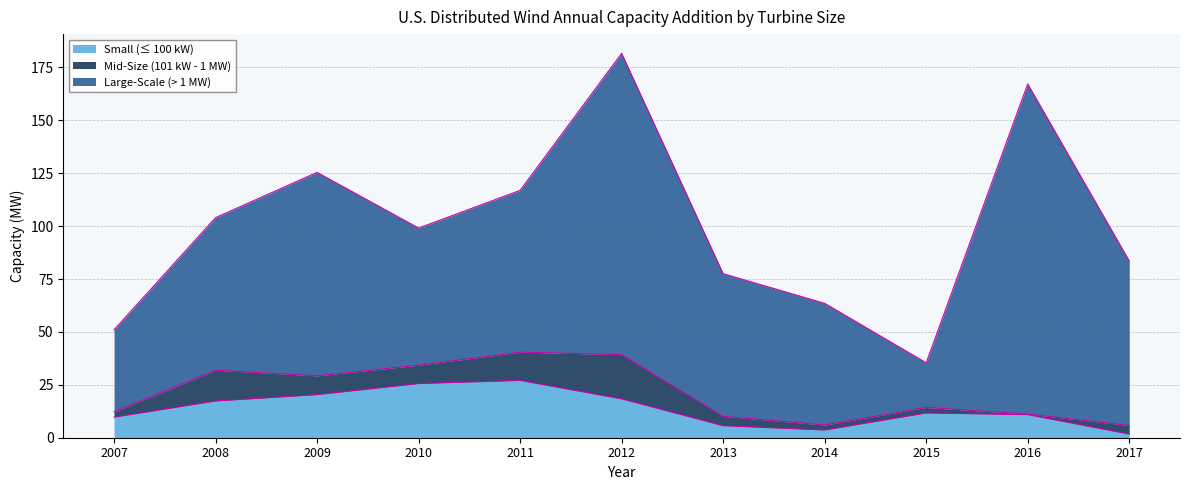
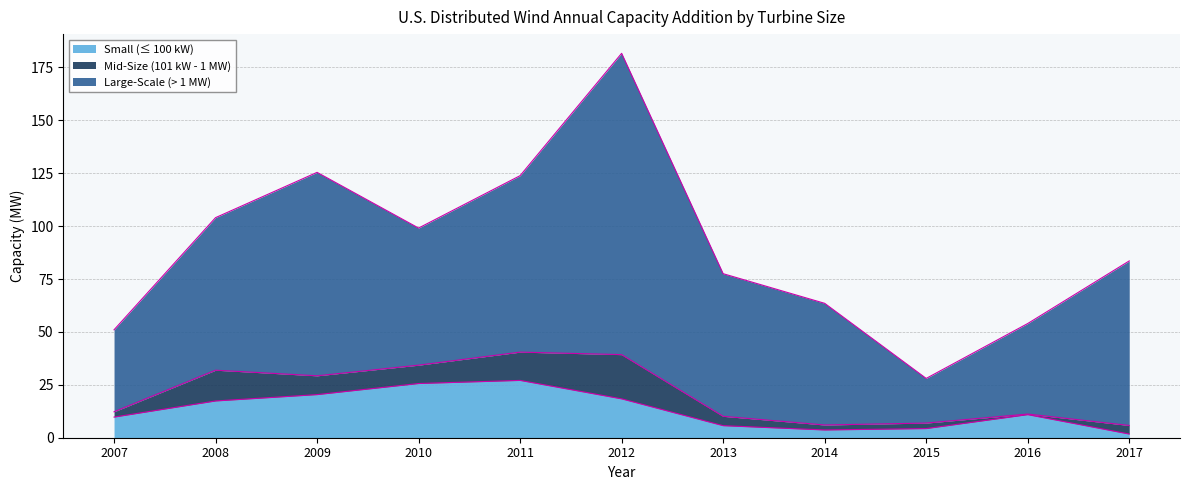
  {
    "Small (≤ 100 kW)": {
      "2007": 10,
      "2008": 17,
      "2009": 20,
      "2010": 26,
      "2011": 27,
      "2012": 18,
      "2013": 6,
      "2014": 4,
-     "2015": 12,
+     "2015": 4,
      "2017": 2
    },
    "Mid-Size (101 kW - 1 MW)": {
      "2007": 3,
      "2008": 15,
      "2009": 9,
      "2010": 9,
      "2011": 13,
      "2012": 21,
      "2013": 4,
      "2014": 2,
      "2015": 3,
      "2017": 4
    },
    "Large-Scale (> 1 MW)": {
      "2007": 39,
      "2008": 72,
      "2009": 96,
      "2010": 65,
-     "2011": 76,
+     "2011": 83,
      "2012": 142,
      "2013": 67,
      "2014": 58,
      "2015": 21,
-     "2016": 156,
+     "2016": 43,
      "2017": 78
    }
  }
